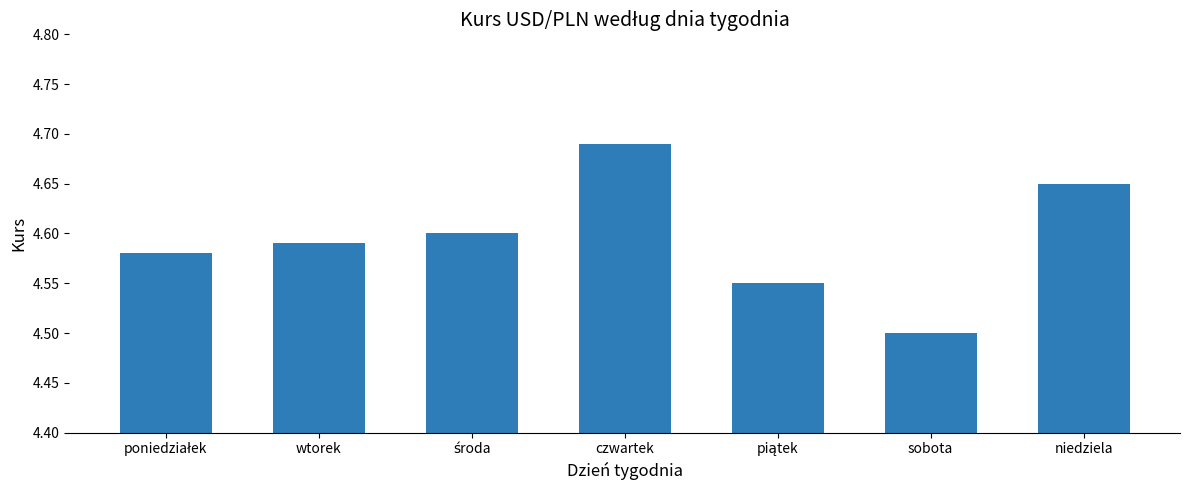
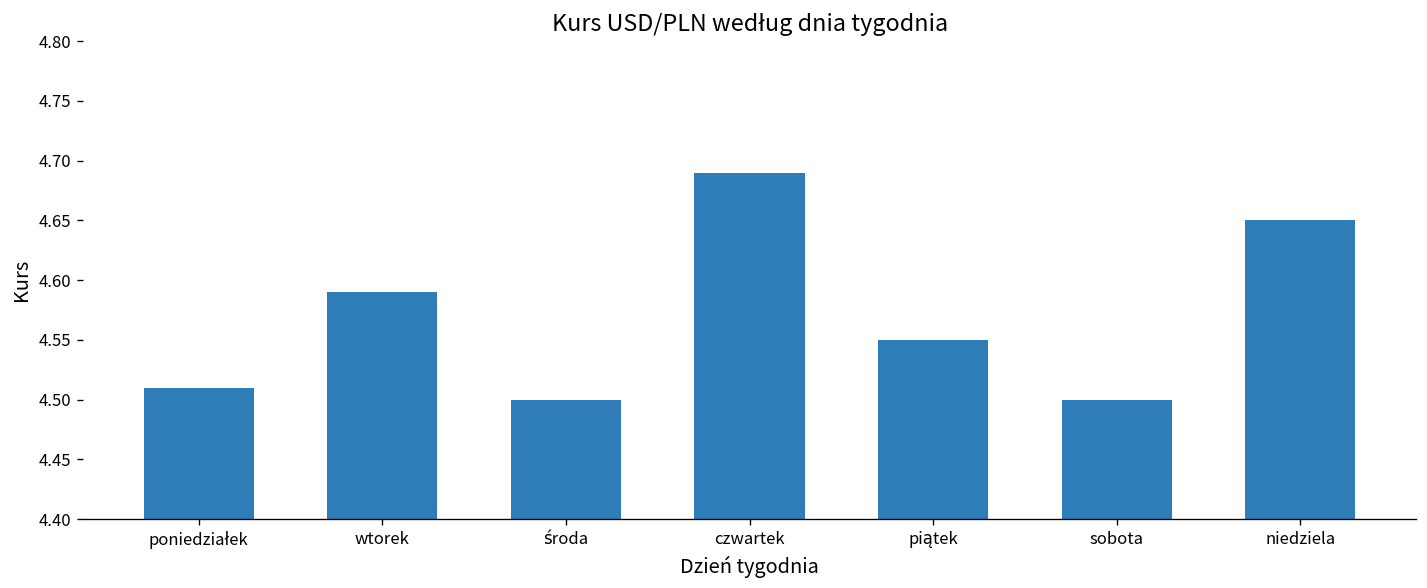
  {
-   "poniedziałek": 4.58,
+   "poniedziałek": 4.51,
    "wtorek": 4.59,
-   "środa": 4.6,
+   "środa": 4.5,
    "czwartek": 4.69,
    "piątek": 4.55,
    "sobota": 4.50,
    "niedziela": 4.65
  }
